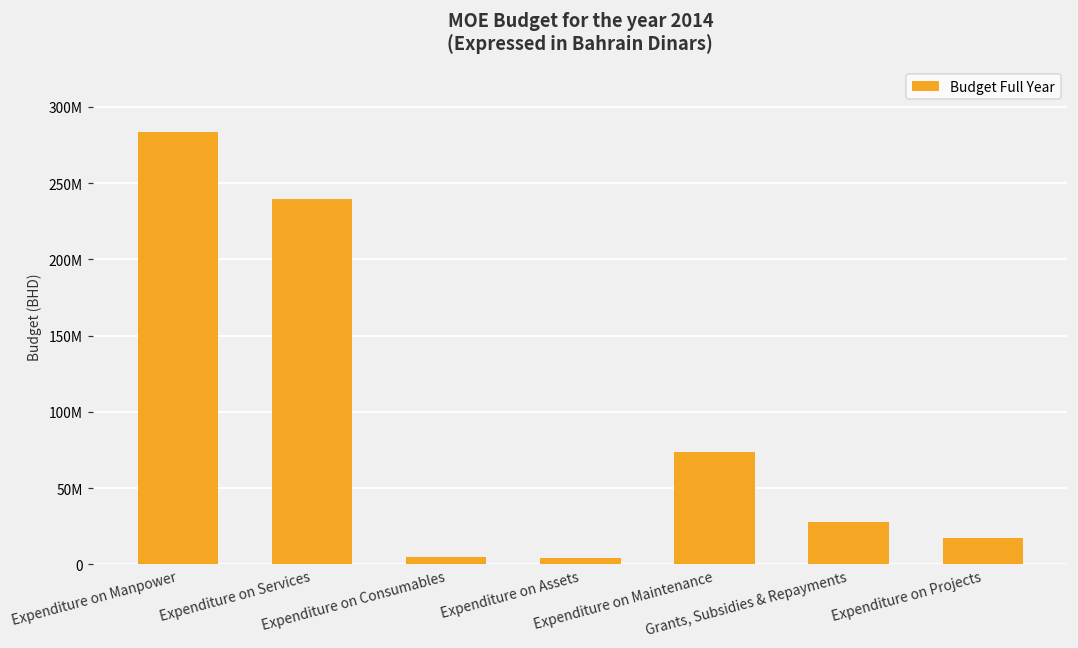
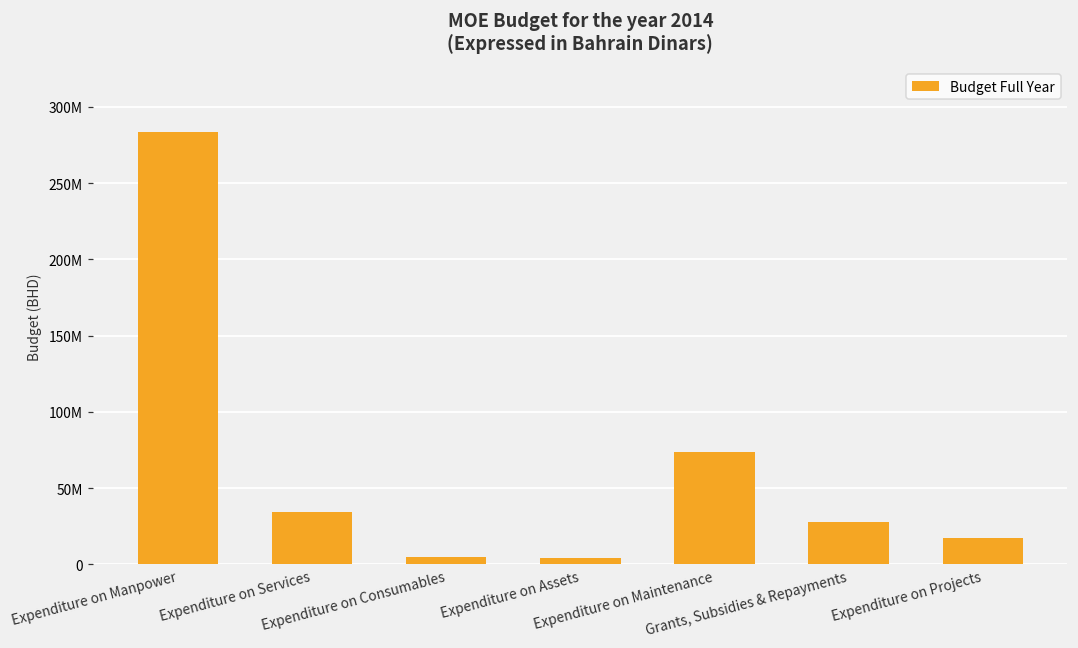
  {
    "Expenditure on Manpower": 283000000,
-   "Expenditure on Services": 240000000,
+   "Expenditure on Services": 35000000,
    "Expenditure on Consumables": 5000000,
    "Expenditure on Assets": 4000000,
    "Expenditure on Maintenance": 74000000,
    "Grants, Subsidies & Repayments": 28000000,
    "Expenditure on Projects": 17000000
  }
